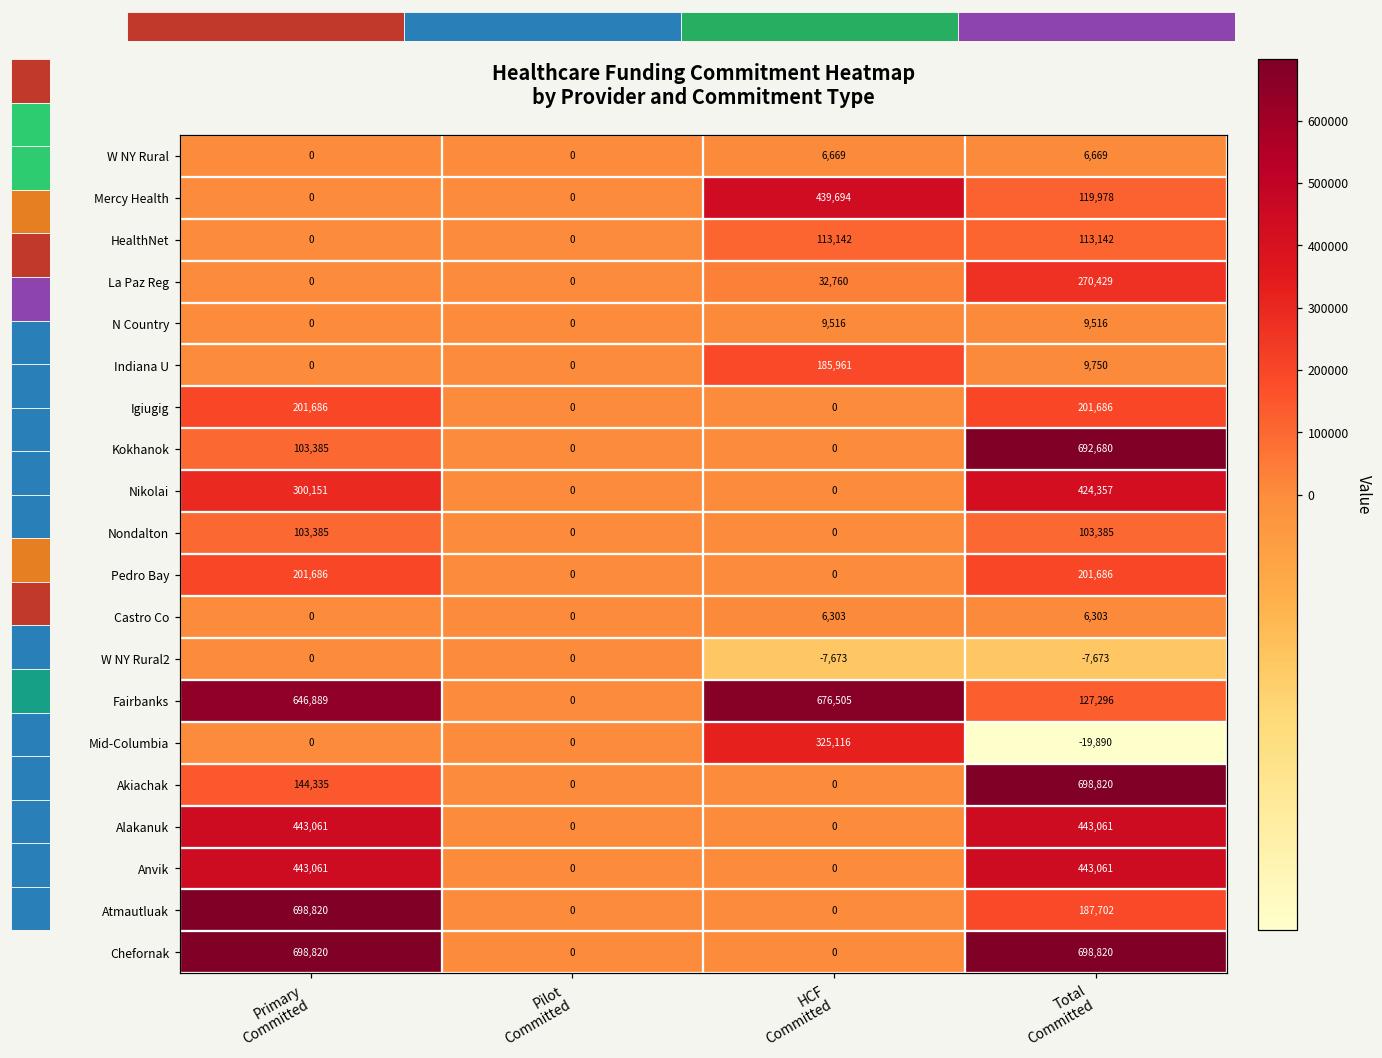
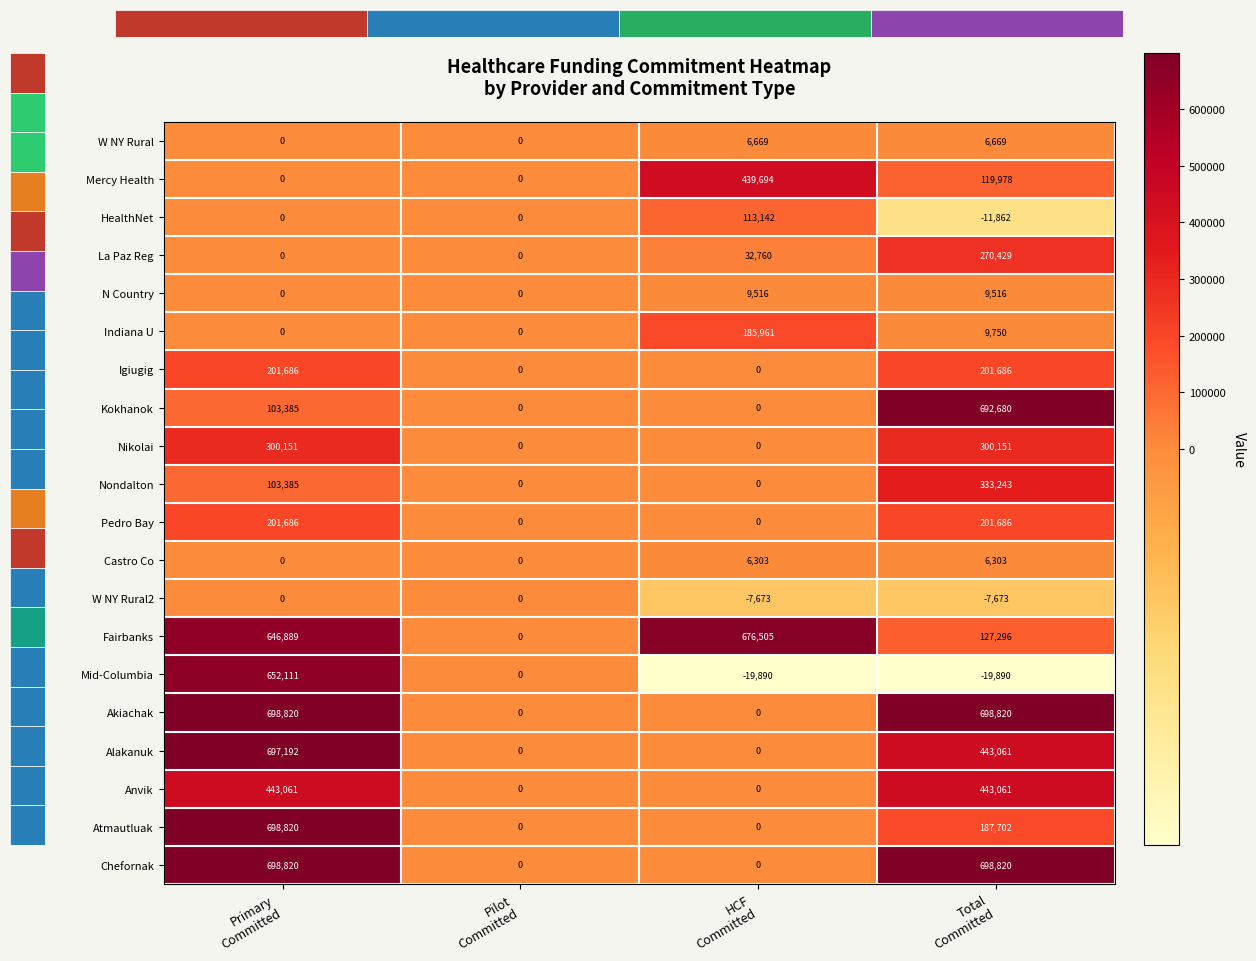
  {
    "Healthcare Funding Commitment Heatmap by Provider and Commitment Type": {
      "W NY Rural": {
        "Primary Committed": "0",
        "Pilot Committed": "0",
        "HCF Committed": "6,669",
        "Total Committed": "6,669"
      },
      "Mercy Health": {
        "Primary Committed": "0",
        "Pilot Committed": "0",
        "HCF Committed": "439,694",
        "Total Committed": "119,978"
      },
      "HealthNet": {
        "Primary Committed": "0",
        "Pilot Committed": "0",
        "HCF Committed": "113,142",
-       "Total Committed": "113,142"
+       "Total Committed": "-11,862"
      },
      "La Paz Reg": {
        "Primary Committed": "0",
        "Pilot Committed": "0",
        "HCF Committed": "32,760",
        "Total Committed": "270,429"
      },
      "N Country": {
        "Primary Committed": "0",
        "Pilot Committed": "0",
        "HCF Committed": "9,516",
        "Total Committed": "9,516"
      },
      "Indiana U": {
        "Primary Committed": "0",
        "Pilot Committed": "0",
        "HCF Committed": "185,961",
        "Total Committed": "9,750"
      },
      "Igiugig": {
        "Primary Committed": "201,686",
        "Pilot Committed": "0",
        "HCF Committed": "0",
        "Total Committed": "201,686"
      },
      "Kokhanok": {
        "Primary Committed": "103,385",
        "Pilot Committed": "0",
        "HCF Committed": "0",
        "Total Committed": "692,680"
      },
      "Nikolai": {
        "Primary Committed": "300,151",
        "Pilot Committed": "0",
        "HCF Committed": "0",
-       "Total Committed": "424,357"
+       "Total Committed": "300,151"
      },
      "Nondalton": {
        "Primary Committed": "103,385",
        "Pilot Committed": "0",
        "HCF Committed": "0",
-       "Total Committed": "103,385"
+       "Total Committed": "333,243"
      },
      "Pedro Bay": {
        "Primary Committed": "201,686",
        "Pilot Committed": "0",
        "HCF Committed": "0",
        "Total Committed": "201,686"
      },
      "Castro Co": {
        "Primary Committed": "0",
        "Pilot Committed": "0",
        "HCF Committed": "6,303",
        "Total Committed": "6,303"
      },
      "W NY Rural2": {
        "Primary Committed": "0",
        "Pilot Committed": "0",
        "HCF Committed": "-7,673",
        "Total Committed": "-7,673"
      },
      "Fairbanks": {
        "Primary Committed": "646,889",
        "Pilot Committed": "0",
        "HCF Committed": "676,505",
        "Total Committed": "127,296"
      },
      "Mid-Columbia": {
-       "Primary Committed": "0",
+       "Primary Committed": "652,111",
        "Pilot Committed": "0",
-       "HCF Committed": "325,116",
+       "HCF Committed": "-19,890",
        "Total Committed": "-19,890"
      },
      "Akiachak": {
-       "Primary Committed": "144,335",
+       "Primary Committed": "698,820",
        "Pilot Committed": "0",
        "HCF Committed": "0",
        "Total Committed": "698,820"
      },
      "Alakanuk": {
-       "Primary Committed": "443,061",
+       "Primary Committed": "697,192",
        "Pilot Committed": "0",
        "HCF Committed": "0",
        "Total Committed": "443,061"
      },
      "Anvik": {
        "Primary Committed": "443,061",
        "Pilot Committed": "0",
        "HCF Committed": "0",
        "Total Committed": "443,061"
      },
      "Atmautluak": {
        "Primary Committed": "698,820",
        "Pilot Committed": "0",
        "HCF Committed": "0",
        "Total Committed": "187,702"
      },
      "Chefornak": {
        "Primary Committed": "698,820",
        "Pilot Committed": "0",
        "HCF Committed": "0",
        "Total Committed": "698,820"
      }
    }
  }
